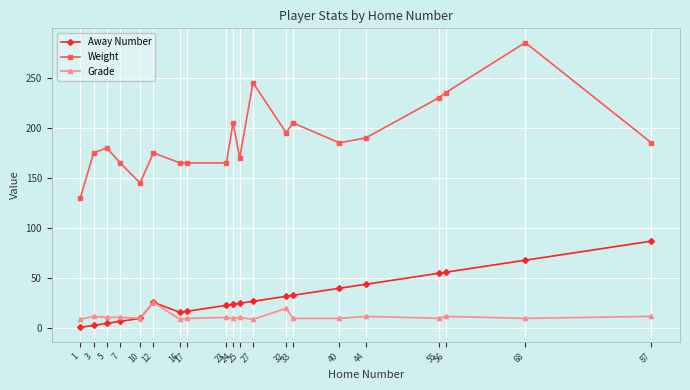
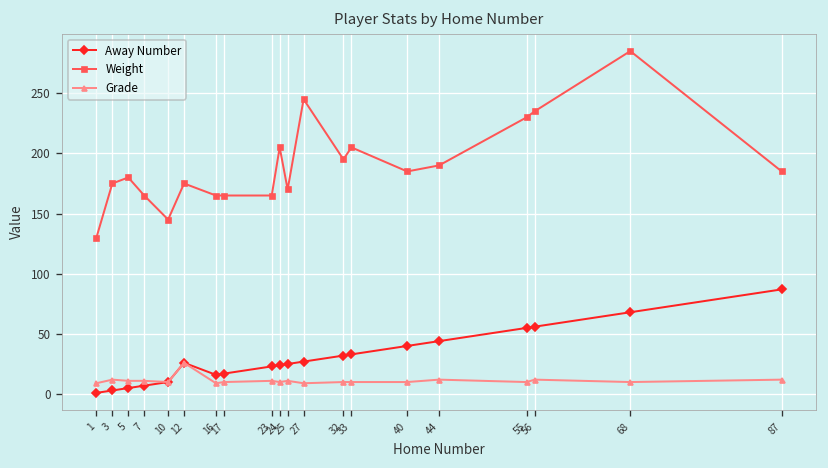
  {
    "Away Number": {
      "1": 1,
      "3": 3,
      "5": 5,
      "7": 7,
      "16": 16,
      "17": 17,
      "23": 23,
      "24": 24,
      "25": 25,
      "27": 27,
      "32": 32,
      "33": 33,
      "40": 40,
      "44": 44,
      "55": 55,
      "56": 56,
      "68": 68,
      "87": 87
    },
    "Weight": {
      "1": 130,
      "3": 175,
      "5": 180,
      "7": 165,
      "10": 145,
      "12": 175,
      "16": 165,
      "17": 165,
      "23": 165,
      "24": 205,
      "25": 170,
      "27": 245,
      "32": 195,
      "33": 205,
      "40": 185,
      "44": 190,
      "55": 230,
      "56": 235,
      "68": 285,
      "87": 185
    },
    "Grade": {
      "1": 9,
      "3": 12,
      "5": 11,
      "7": 11,
      "16": 9,
      "17": 10,
      "23": 11,
      "24": 10,
      "25": 11,
      "27": 9,
-     "32": 20,
+     "32": 10,
      "33": 10,
      "40": 10,
      "44": 12,
      "55": 10,
      "56": 12,
      "68": 10,
      "87": 12
    }
  }
